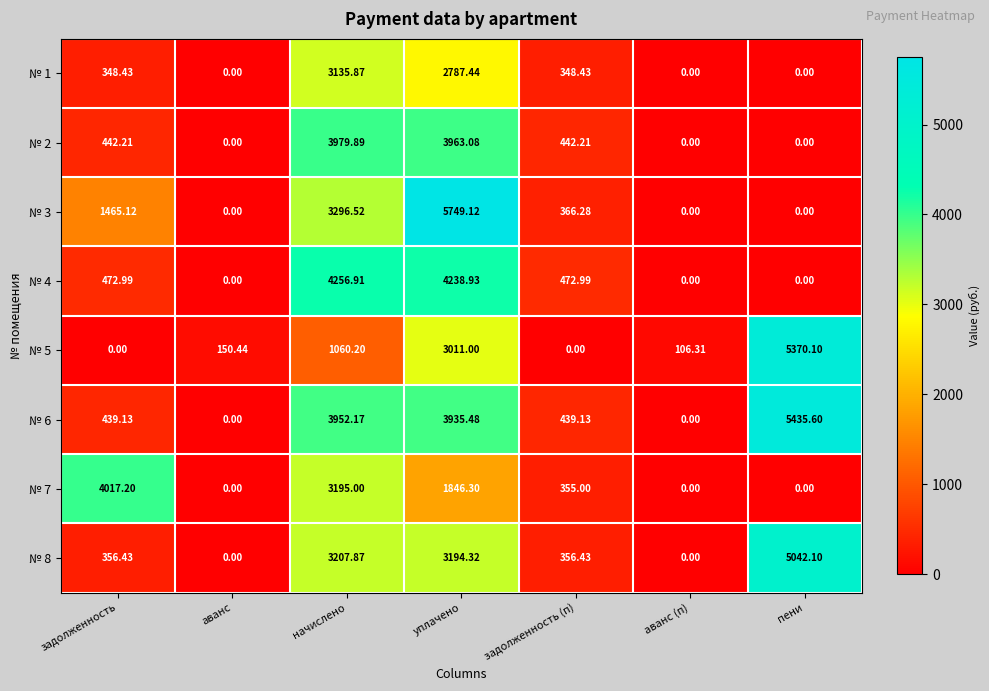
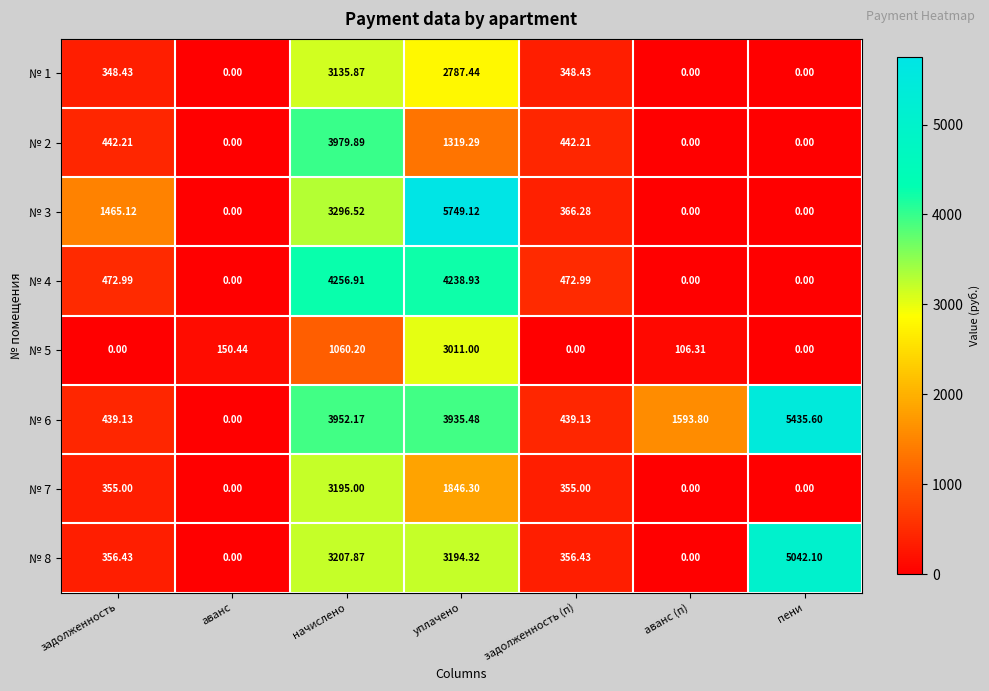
  {
    "№ 1": {
      "задолженность": 348.43,
      "аванс": 0.00,
      "начислено": 3135.87,
      "уплачено": 2787.44,
      "задолженность (п)": 348.43,
      "аванс (п)": 0.00,
      "пени": 0.00
    },
    "№ 2": {
      "задолженность": 442.21,
      "аванс": 0.00,
      "начислено": 3979.89,
-     "уплачено": 3963.08,
+     "уплачено": 1319.29,
      "задолженность (п)": 442.21,
      "аванс (п)": 0.00,
      "пени": 0.00
    },
    "№ 3": {
      "задолженность": 1465.12,
      "аванс": 0.00,
      "начислено": 3296.52,
      "уплачено": 5749.12,
      "задолженность (п)": 366.28,
      "аванс (п)": 0.00,
      "пени": 0.00
    },
    "№ 4": {
      "задолженность": 472.99,
      "аванс": 0.00,
      "начислено": 4256.91,
      "уплачено": 4238.93,
      "задолженность (п)": 472.99,
      "аванс (п)": 0.00,
      "пени": 0.00
    },
    "№ 5": {
      "задолженность": 0.00,
      "аванс": 150.44,
      "начислено": 1060.20,
      "уплачено": 3011.00,
      "задолженность (п)": 0.00,
      "аванс (п)": 106.31,
-     "пени": 5370.10
+     "пени": 0.00
    },
    "№ 6": {
      "задолженность": 439.13,
      "аванс": 0.00,
      "начислено": 3952.17,
      "уплачено": 3935.48,
      "задолженность (п)": 439.13,
-     "аванс (п)": 0.00,
+     "аванс (п)": 1593.80,
      "пени": 5435.60
    },
    "№ 7": {
-     "задолженность": 4017.20,
+     "задолженность": 355.00,
      "аванс": 0.00,
      "начислено": 3195.00,
      "уплачено": 1846.30,
      "задолженность (п)": 355.00,
      "аванс (п)": 0.00,
      "пени": 0.00
    },
    "№ 8": {
      "задолженность": 356.43,
      "аванс": 0.00,
      "начислено": 3207.87,
      "уплачено": 3194.32,
      "задолженность (п)": 356.43,
      "аванс (п)": 0.00,
      "пени": 5042.10
    }
  }
